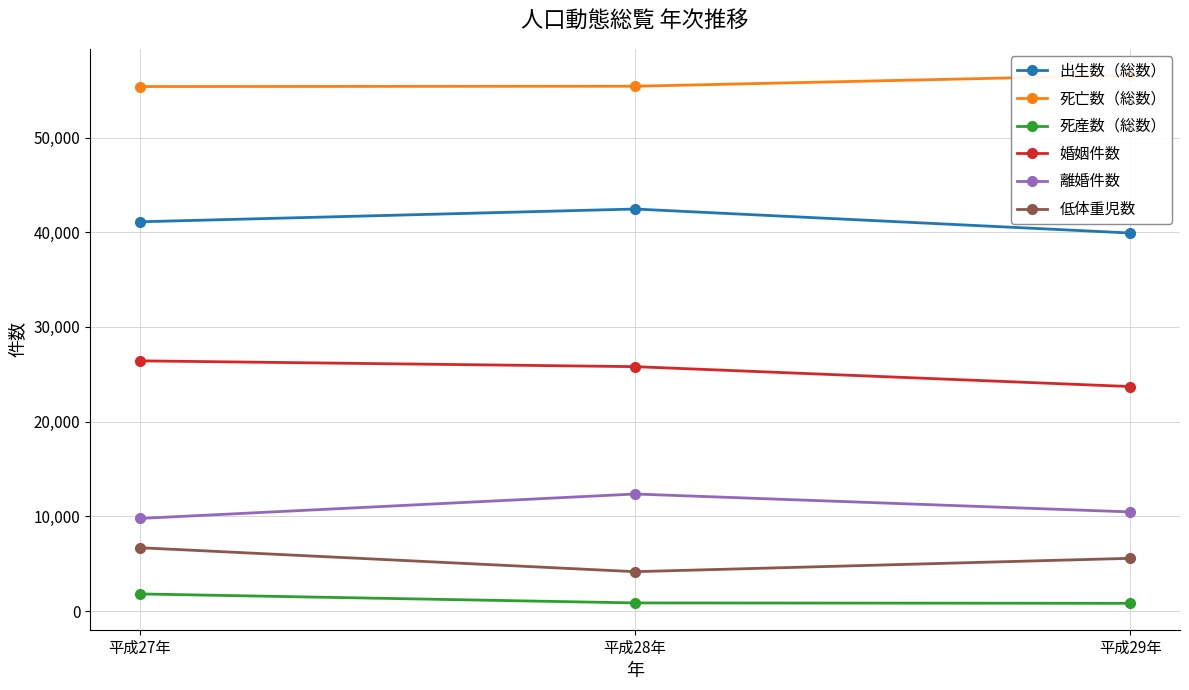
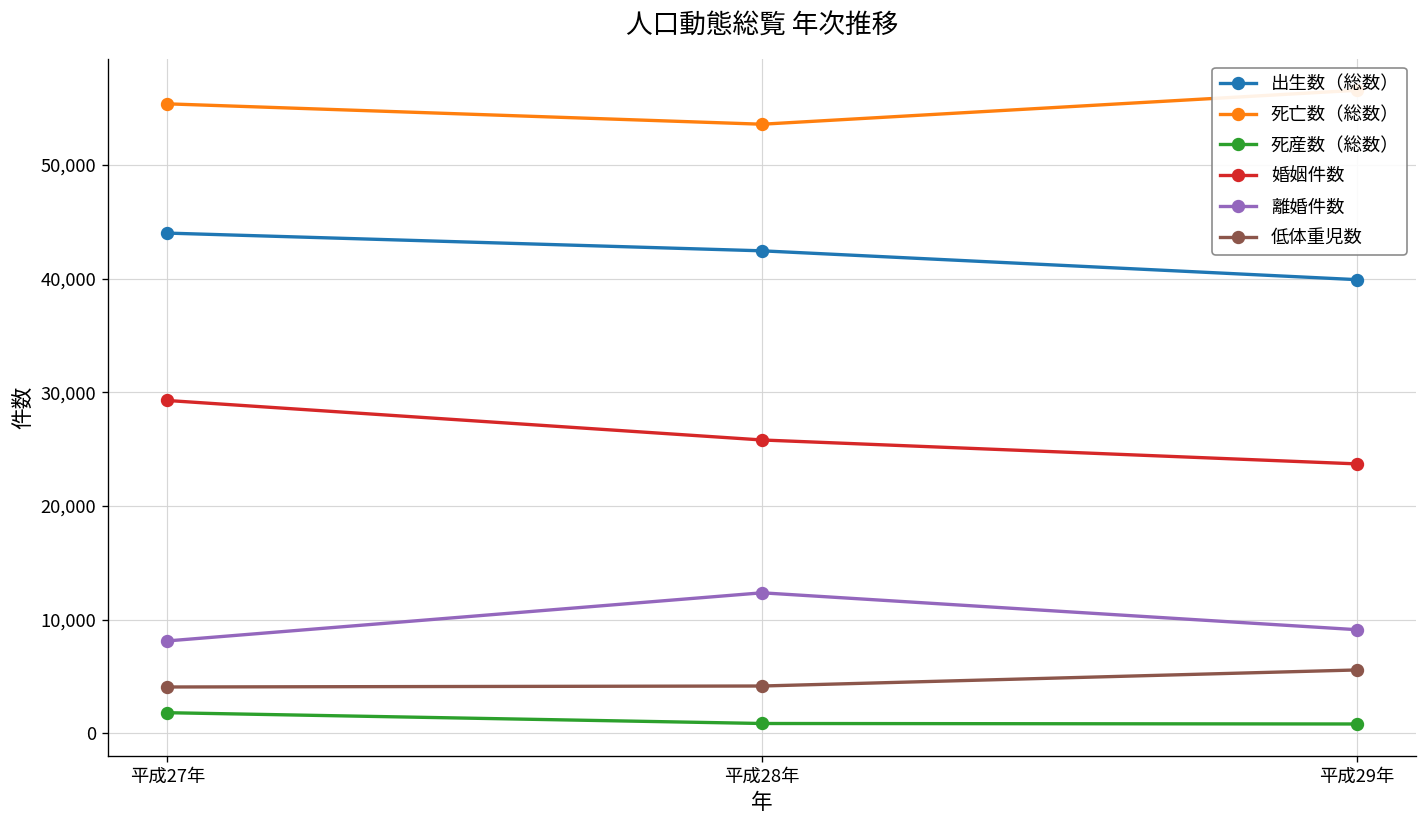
  {
    "出生数（総数）": {
-     "平成27年": "41,000",
+     "平成27年": "44,000",
      "平成28年": "42,000",
      "平成29年": "40,000"
    },
    "死亡数（総数）": {
      "平成27年": "55,000",
-     "平成28年": "55,000"
+     "平成28年": "54,000"
    },
    "死産数（総数）": {
      "平成27年": "2,000",
      "平成28年": "1,000",
      "平成29年": "1,000"
    },
    "婚姻件数": {
-     "平成27年": "26,000",
+     "平成27年": "29,000",
      "平成28年": "26,000",
      "平成29年": "24,000"
    },
    "離婚件数": {
-     "平成27年": "10,000",
+     "平成27年": "8,000",
      "平成28年": "12,000",
-     "平成29年": "10,000"
+     "平成29年": "9,000"
    },
    "低体重児数": {
-     "平成27年": "7,000",
+     "平成27年": "4,000",
      "平成28年": "4,000",
      "平成29年": "6,000"
    }
  }
